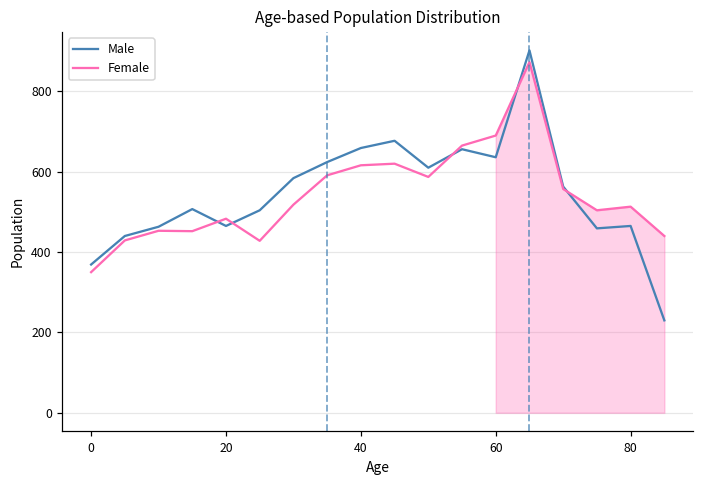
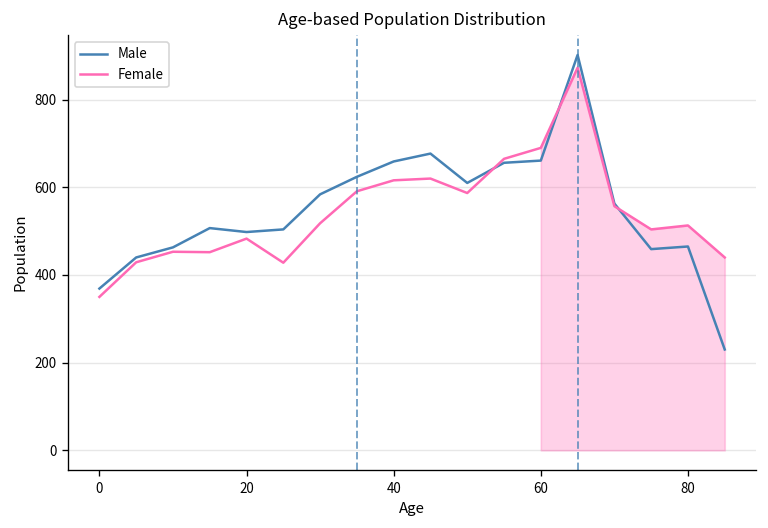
  {
    "Male": {
      "0": 370,
-     "20": 470,
+     "20": 500,
      "40": 660,
-     "60": 640,
+     "60": 660,
      "80": 470
    }
  }
